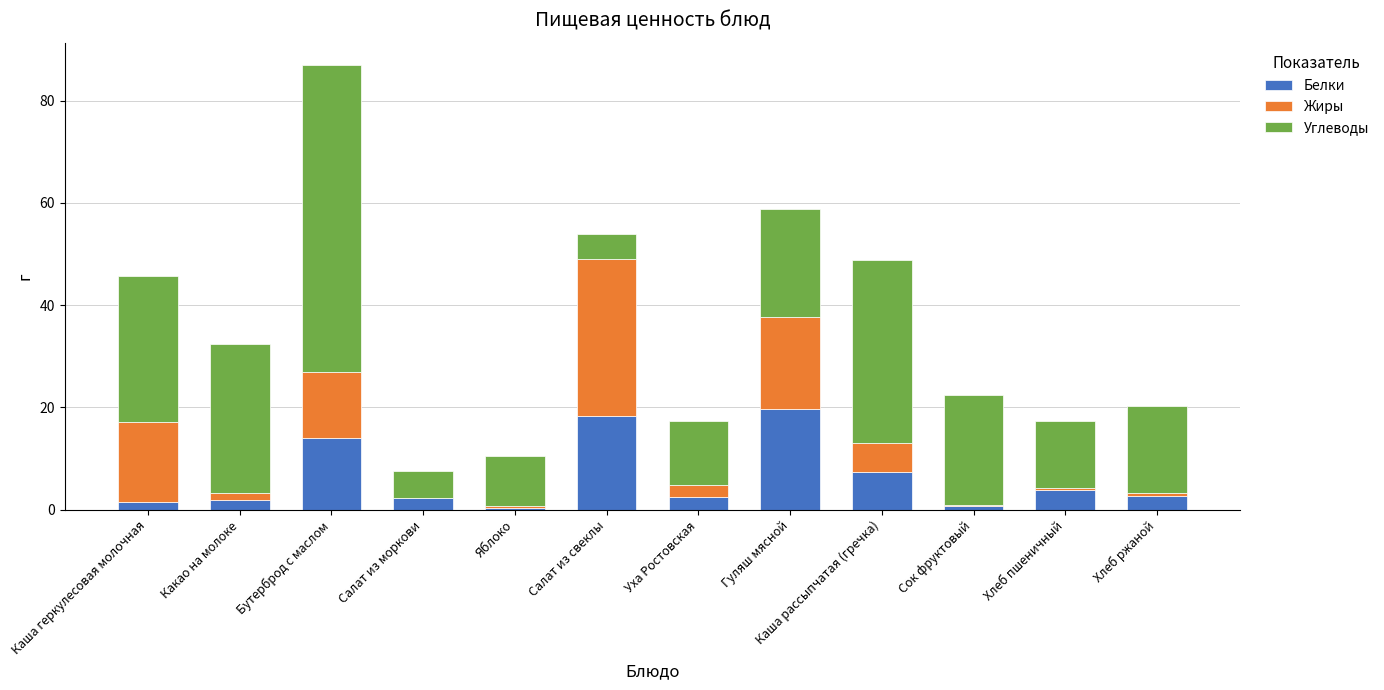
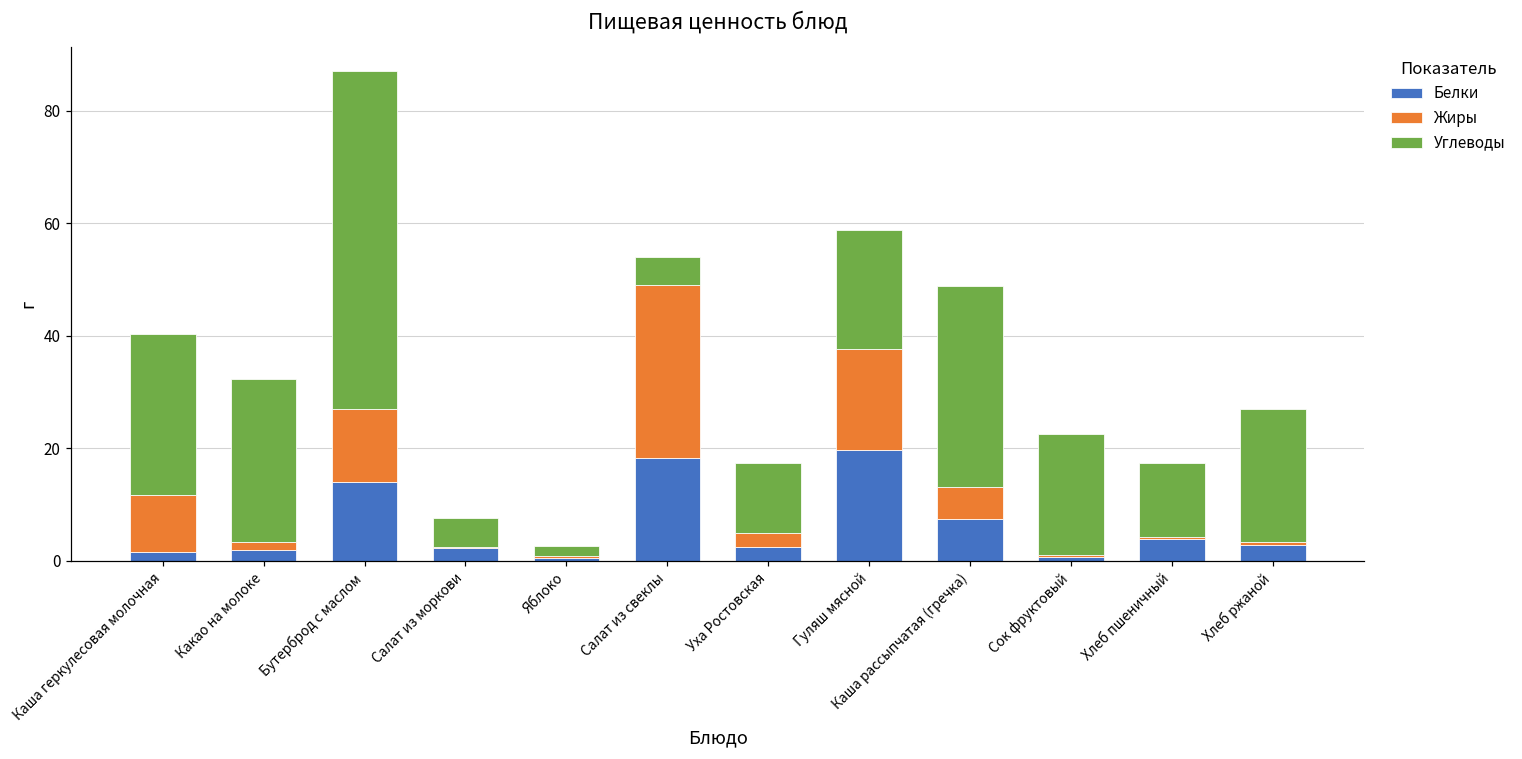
  {
    "Белки": {
      "Каша геркулесовая молочная": 2,
      "Какао на молоке": 2,
      "Бутерброд с маслом": 14,
      "Салат из моркови": 2,
      "Салат из свеклы": 18,
      "Уха Ростовская": 3,
      "Гуляш мясной": 20,
      "Каша рассыпчатая (гречка)": 7,
      "Сок фруктовый": 1,
      "Хлеб пшеничный": 4,
      "Хлеб ржаной": 3
    },
    "Жиры": {
-     "Каша геркулесовая молочная": 16,
+     "Каша геркулесовая молочная": 10,
      "Какао на молоке": 1,
      "Бутерброд с маслом": 13,
      "Салат из свеклы": 31,
      "Уха Ростовская": 2,
      "Гуляш мясной": 18,
      "Каша рассыпчатая (гречка)": 6,
      "Хлеб ржаной": 0
    },
    "Углеводы": {
      "Каша геркулесовая молочная": 29,
      "Какао на молоке": 29,
      "Бутерброд с маслом": 60,
      "Салат из моркови": 5,
-     "Яблоко": 10,
+     "Яблоко": 2,
      "Салат из свеклы": 5,
      "Уха Ростовская": 13,
      "Гуляш мясной": 21,
      "Каша рассыпчатая (гречка)": 36,
      "Сок фруктовый": 22,
      "Хлеб пшеничный": 13,
-     "Хлеб ржаной": 17
+     "Хлеб ржаной": 24
    }
  }
